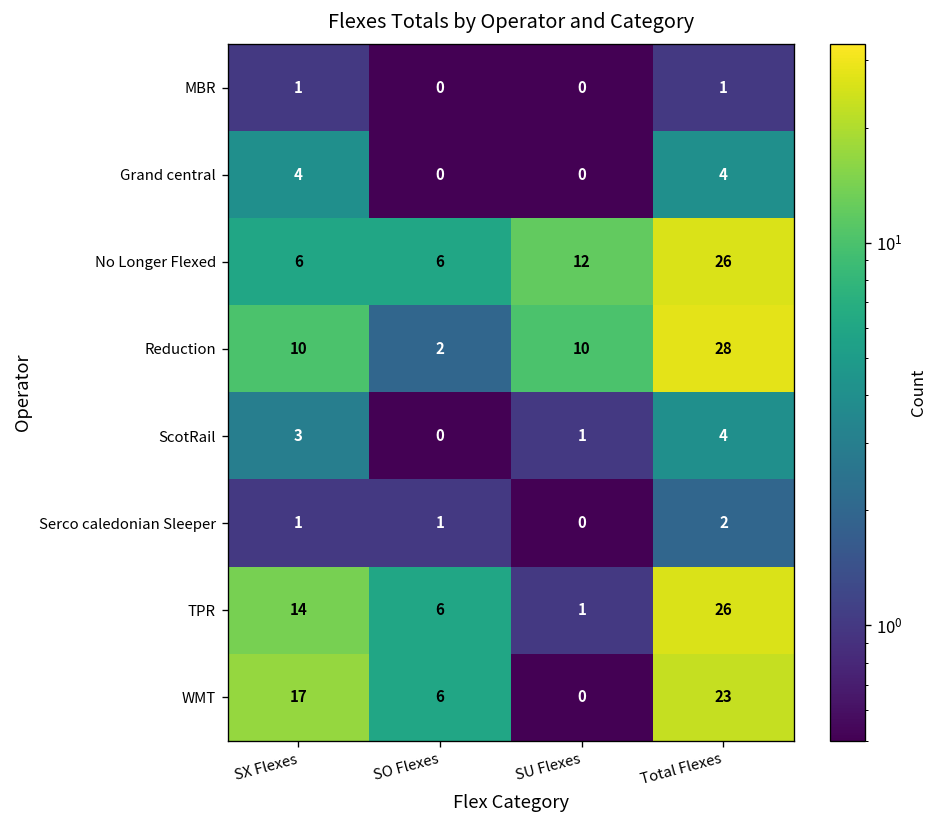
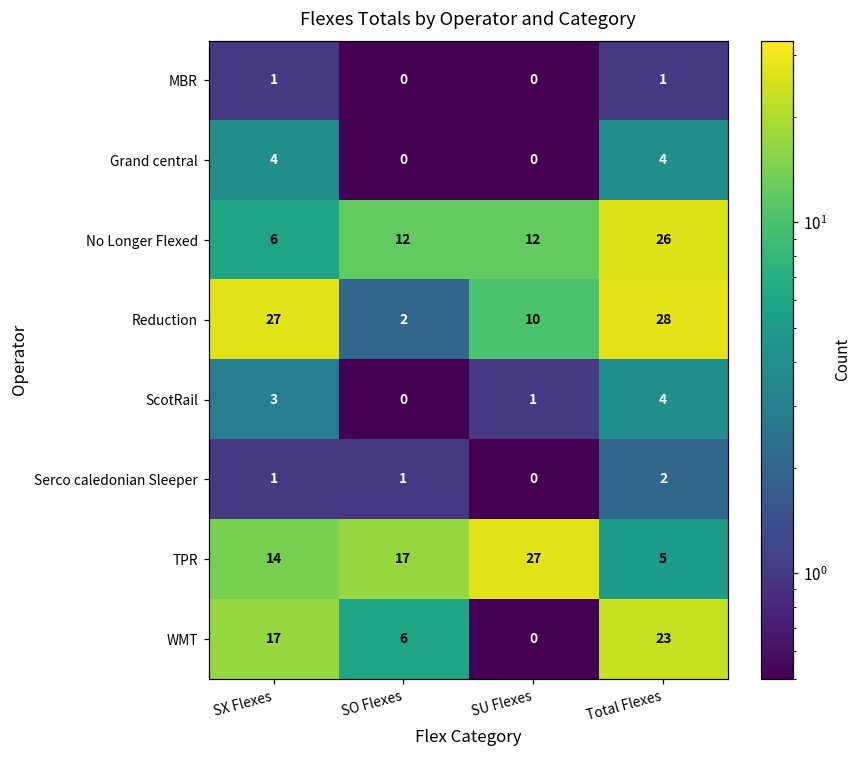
  {
    "MBR": {
      "SX Flexes": 1,
      "SO Flexes": 0,
      "SU Flexes": 0,
      "Total Flexes": 1
    },
    "Grand central": {
      "SX Flexes": 4,
      "SO Flexes": 0,
      "SU Flexes": 0,
      "Total Flexes": 4
    },
    "No Longer Flexed": {
      "SX Flexes": 6,
-     "SO Flexes": 6,
+     "SO Flexes": 12,
      "SU Flexes": 12,
      "Total Flexes": 26
    },
    "Reduction": {
-     "SX Flexes": 10,
+     "SX Flexes": 27,
      "SO Flexes": 2,
      "SU Flexes": 10,
      "Total Flexes": 28
    },
    "ScotRail": {
      "SX Flexes": 3,
      "SO Flexes": 0,
      "SU Flexes": 1,
      "Total Flexes": 4
    },
    "Serco caledonian Sleeper": {
      "SX Flexes": 1,
      "SO Flexes": 1,
      "SU Flexes": 0,
      "Total Flexes": 2
    },
    "TPR": {
      "SX Flexes": 14,
-     "SO Flexes": 6,
-     "SU Flexes": 1,
-     "Total Flexes": 26
+     "SO Flexes": 17,
+     "SU Flexes": 27,
+     "Total Flexes": 5
    },
    "WMT": {
      "SX Flexes": 17,
      "SO Flexes": 6,
      "SU Flexes": 0,
      "Total Flexes": 23
    }
  }
